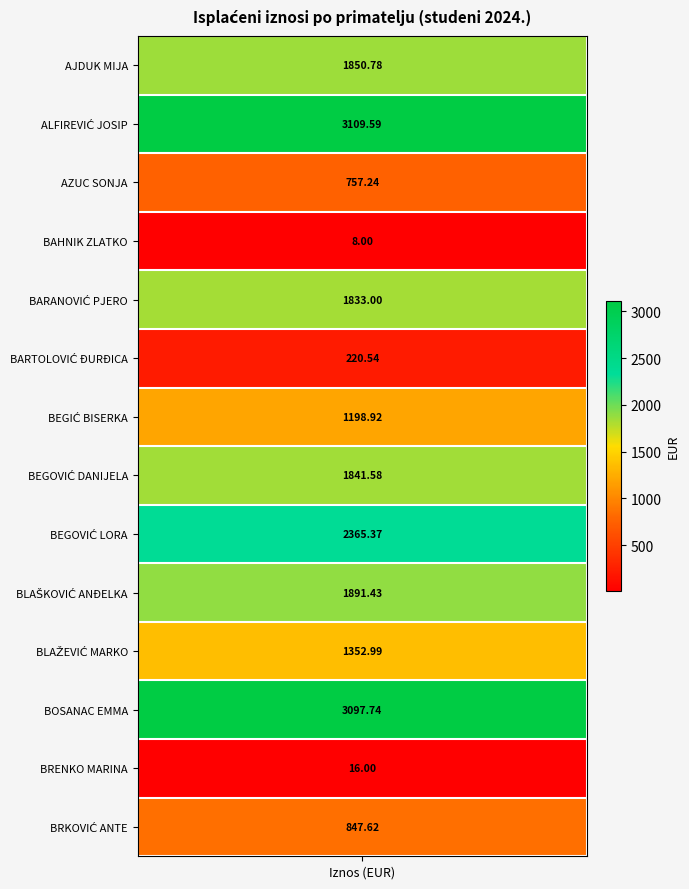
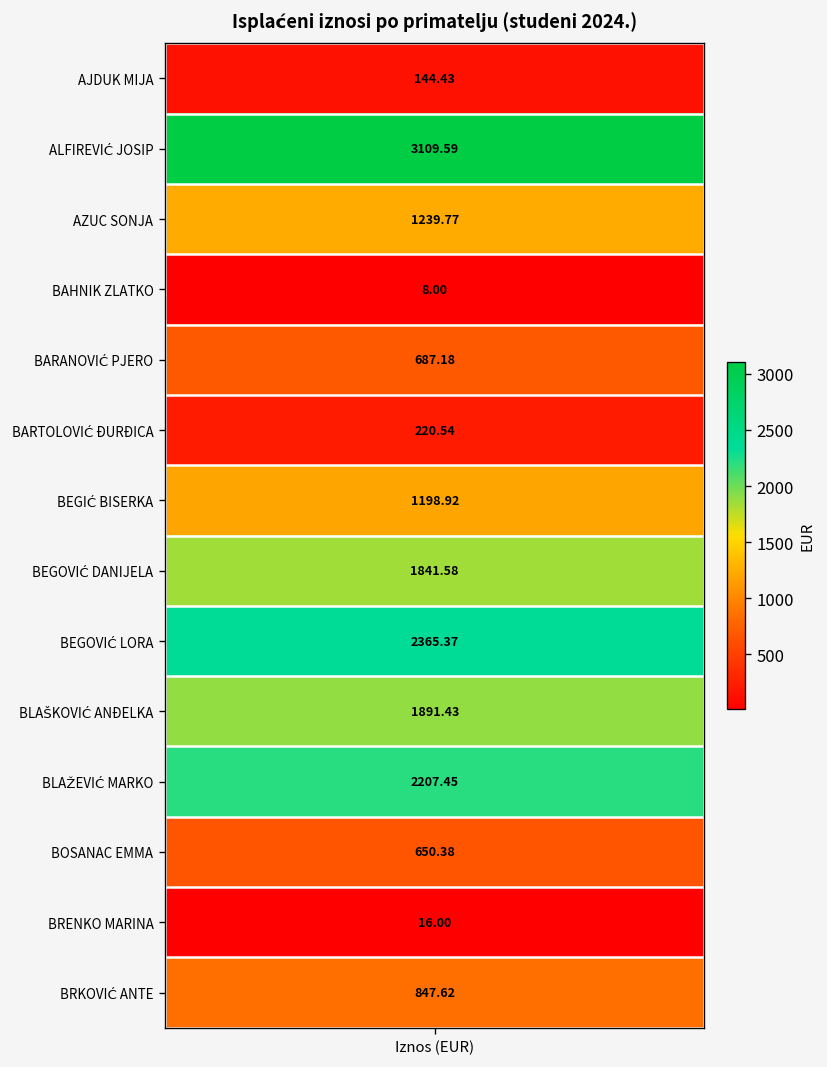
  {
    "AJDUK MIJA": {
-     "Iznos (EUR)": 1850.78
+     "Iznos (EUR)": 144.43
    },
    "ALFIREVIĆ JOSIP": {
      "Iznos (EUR)": 3109.59
    },
    "AZUC SONJA": {
-     "Iznos (EUR)": 757.24
+     "Iznos (EUR)": 1239.77
    },
    "BAHNIK ZLATKO": {
      "Iznos (EUR)": 8.00
    },
    "BARANOVIĆ PJERO": {
-     "Iznos (EUR)": 1833.00
+     "Iznos (EUR)": 687.18
    },
    "BARTOLOVIĆ ĐURĐICA": {
      "Iznos (EUR)": 220.54
    },
    "BEGIĆ BISERKA": {
      "Iznos (EUR)": 1198.92
    },
    "BEGOVIĆ DANIJELA": {
      "Iznos (EUR)": 1841.58
    },
    "BEGOVIĆ LORA": {
      "Iznos (EUR)": 2365.37
    },
    "BLAŠKOVIĆ ANĐELKA": {
      "Iznos (EUR)": 1891.43
    },
    "BLAŽEVIĆ MARKO": {
-     "Iznos (EUR)": 1352.99
+     "Iznos (EUR)": 2207.45
    },
    "BOSANAC EMMA": {
-     "Iznos (EUR)": 3097.74
+     "Iznos (EUR)": 650.38
    },
    "BRENKO MARINA": {
      "Iznos (EUR)": 16.00
    },
    "BRKOVIĆ ANTE": {
      "Iznos (EUR)": 847.62
    }
  }
